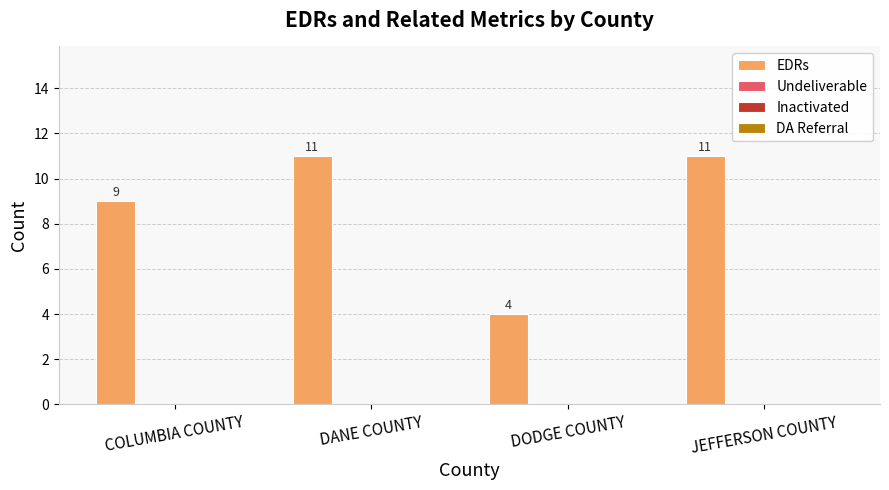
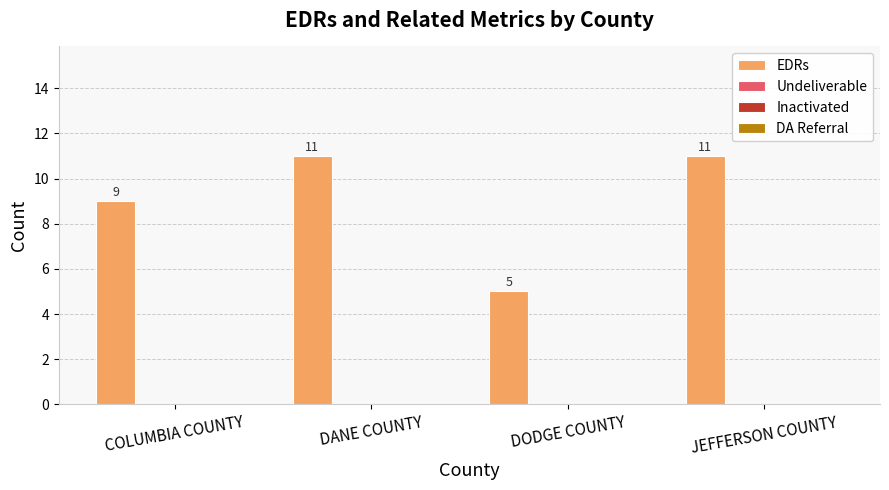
  {
    "EDRs": {
      "COLUMBIA COUNTY": 9,
      "DANE COUNTY": 11,
-     "DODGE COUNTY": 4,
+     "DODGE COUNTY": 5,
      "JEFFERSON COUNTY": 11
    },
    "Undeliverable": {
      "COLUMBIA COUNTY": 0.0,
      "DANE COUNTY": 0.0,
      "DODGE COUNTY": 0.0,
      "JEFFERSON COUNTY": 0.0
    },
    "Inactivated": {
      "COLUMBIA COUNTY": 0.0,
      "DANE COUNTY": 0.0,
      "DODGE COUNTY": 0.0,
      "JEFFERSON COUNTY": 0.0
    },
    "DA Referral": {
      "COLUMBIA COUNTY": 0.0,
      "DANE COUNTY": 0.0,
      "DODGE COUNTY": 0.0,
      "JEFFERSON COUNTY": 0.0
    }
  }
